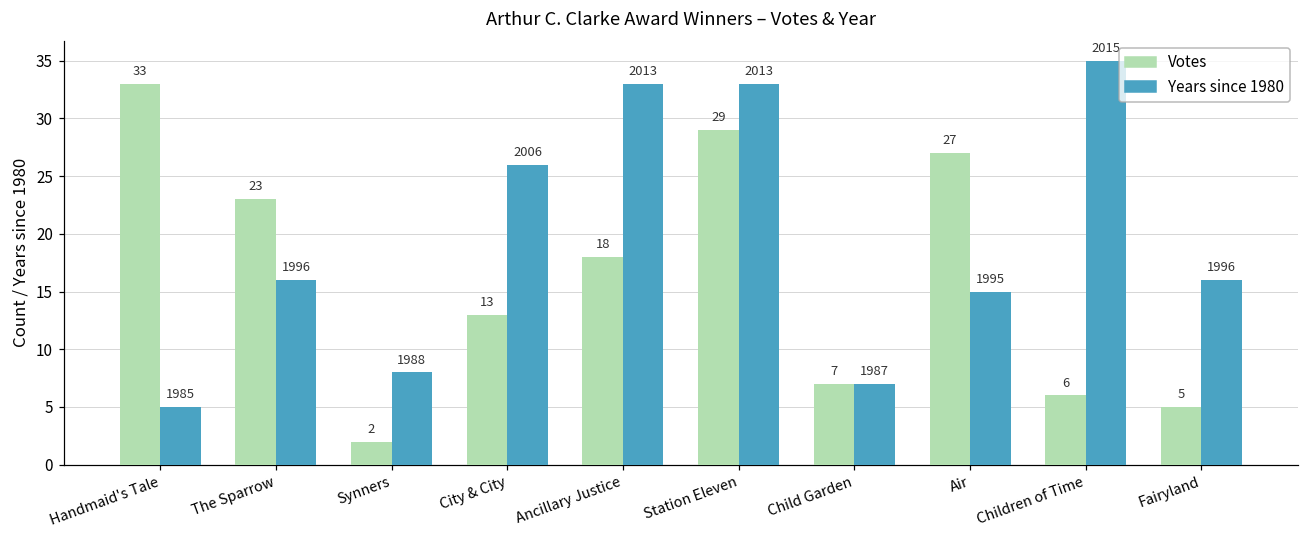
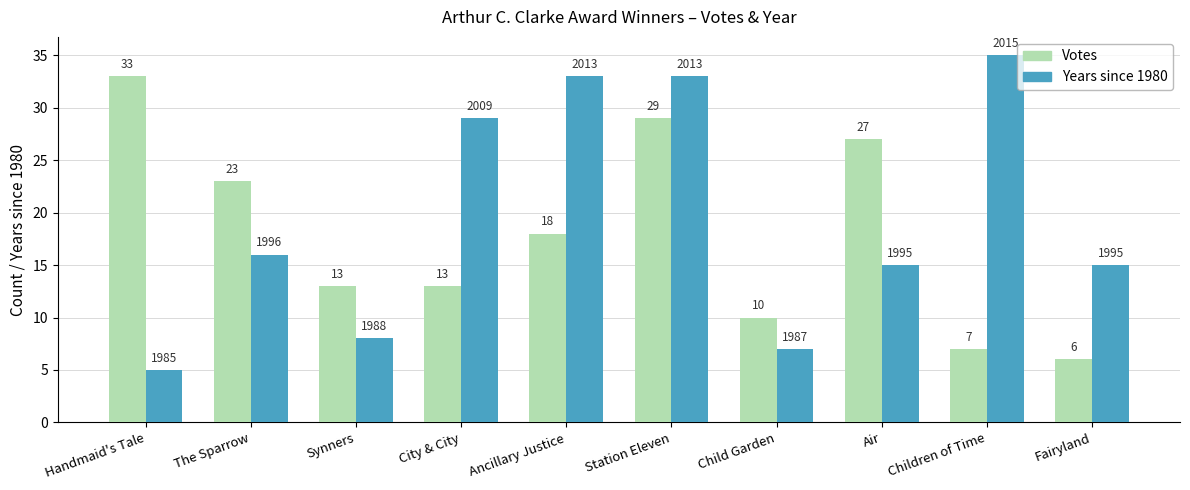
  {
    "Votes": {
      "Handmaid's Tale": 33,
      "The Sparrow": 23,
-     "Synners": 2,
+     "Synners": 13,
      "City & City": 13,
      "Ancillary Justice": 18,
      "Station Eleven": 29,
-     "Child Garden": 7,
+     "Child Garden": 10,
      "Air": 27,
-     "Children of Time": 6,
-     "Fairyland": 5
+     "Children of Time": 7,
+     "Fairyland": 6
    },
    "Years since 1980": {
-     "City & City": 2006,
-     "Fairyland": 1996
+     "City & City": 2009,
+     "Fairyland": 1995
    }
  }
